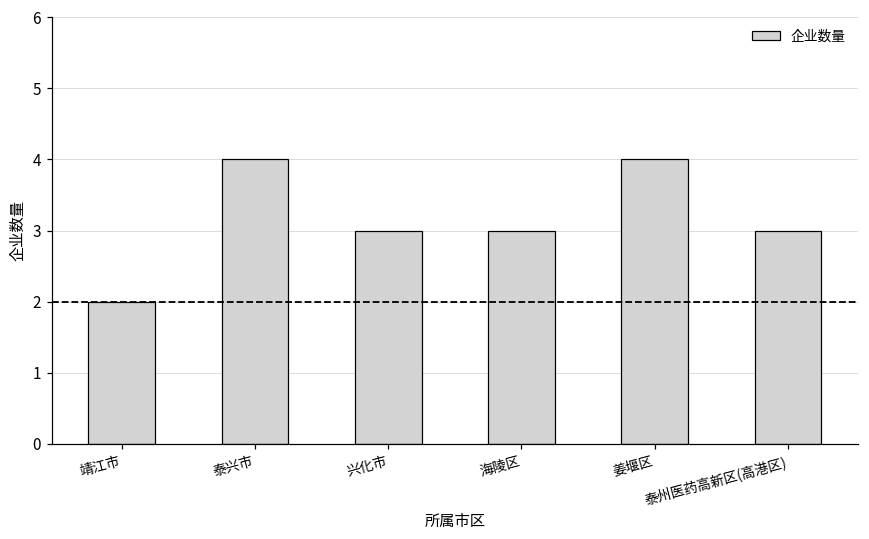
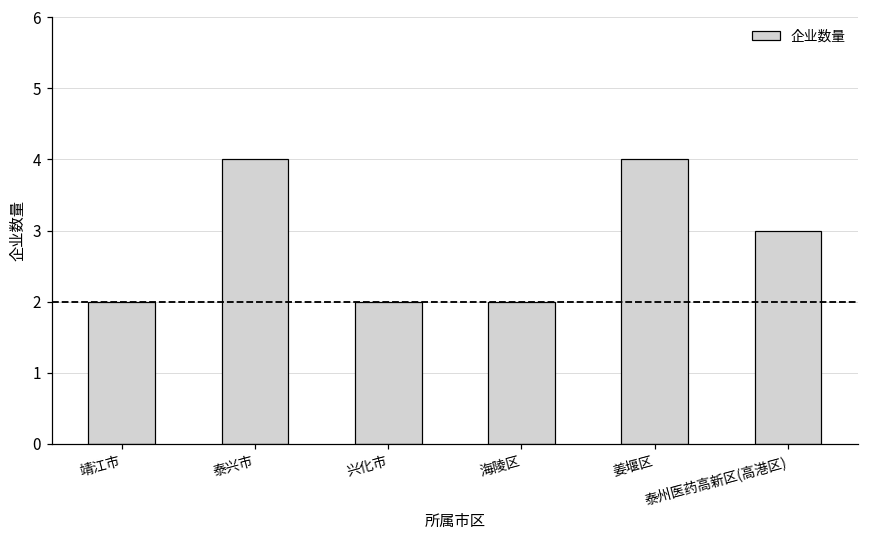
  {
    "靖江市": 2,
    "泰兴市": 4,
-   "兴化市": 3,
-   "海陵区": 3,
+   "兴化市": 2,
+   "海陵区": 2,
    "姜堰区": 4,
    "泰州医药高新区(高港区)": 3
  }
